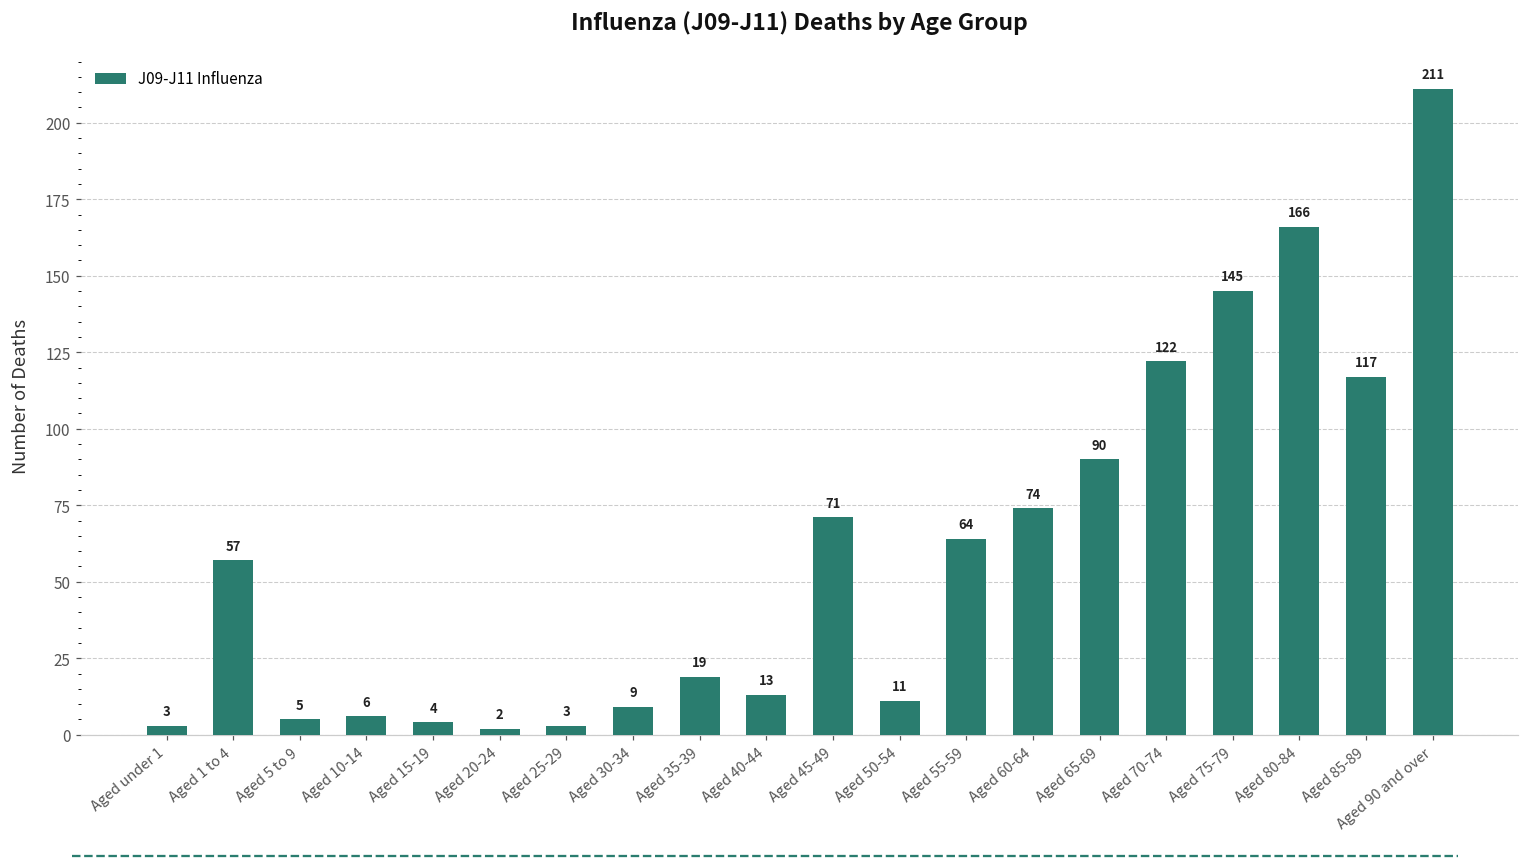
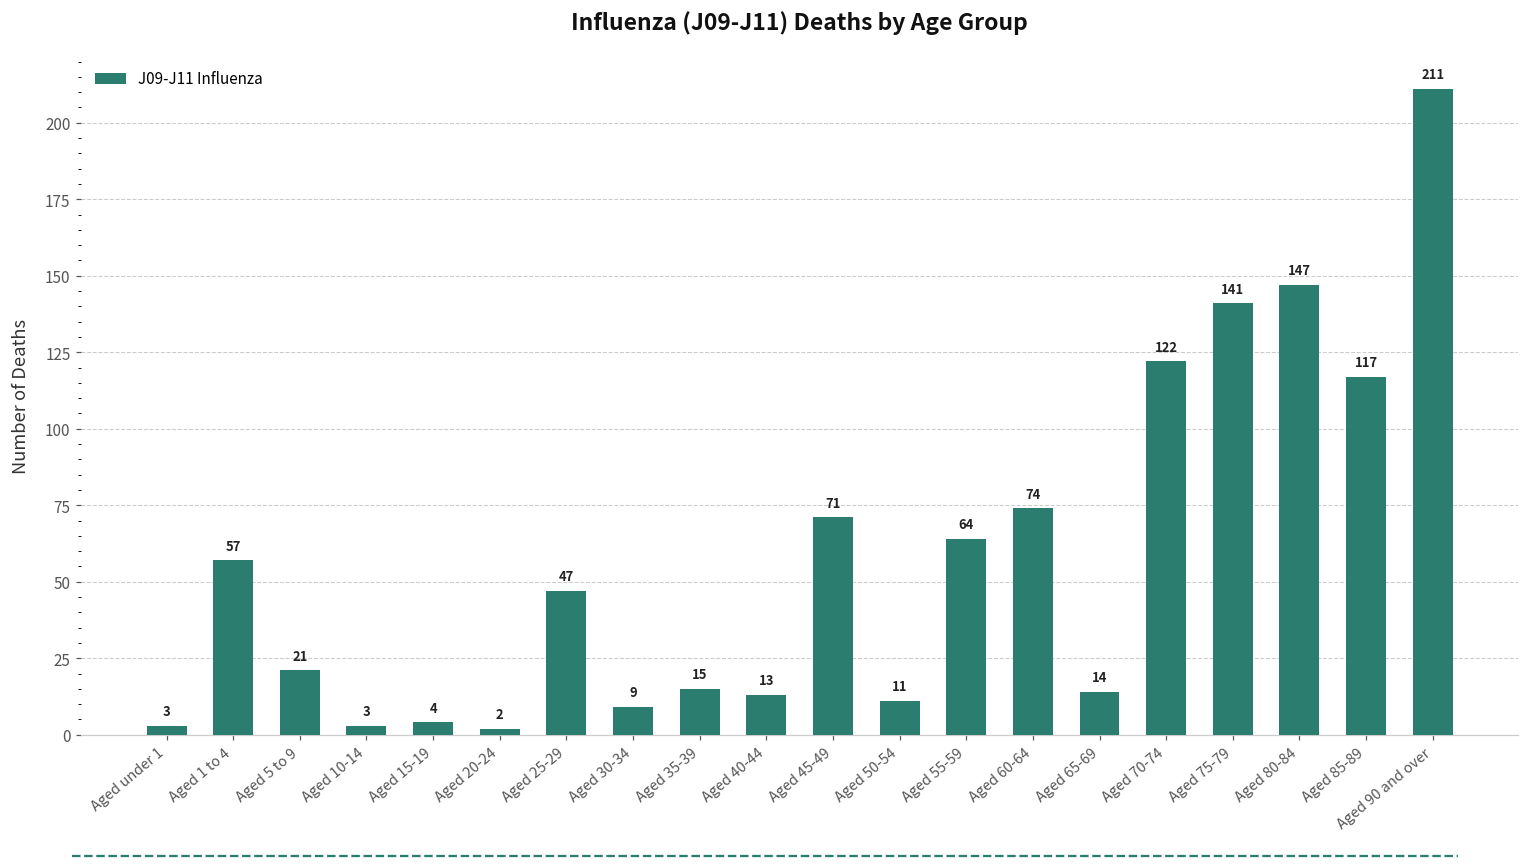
  {
    "Aged under 1": 3,
    "Aged 1 to 4": 57,
-   "Aged 5 to 9": 5,
-   "Aged 10-14": 6,
+   "Aged 5 to 9": 21,
+   "Aged 10-14": 3,
    "Aged 15-19": 4,
    "Aged 20-24": 2,
-   "Aged 25-29": 3,
+   "Aged 25-29": 47,
    "Aged 30-34": 9,
-   "Aged 35-39": 19,
+   "Aged 35-39": 15,
    "Aged 40-44": 13,
    "Aged 45-49": 71,
    "Aged 50-54": 11,
    "Aged 55-59": 64,
    "Aged 60-64": 74,
-   "Aged 65-69": 90,
+   "Aged 65-69": 14,
    "Aged 70-74": 122,
-   "Aged 75-79": 145,
-   "Aged 80-84": 166,
+   "Aged 75-79": 141,
+   "Aged 80-84": 147,
    "Aged 85-89": 117,
    "Aged 90 and over": 211
  }
